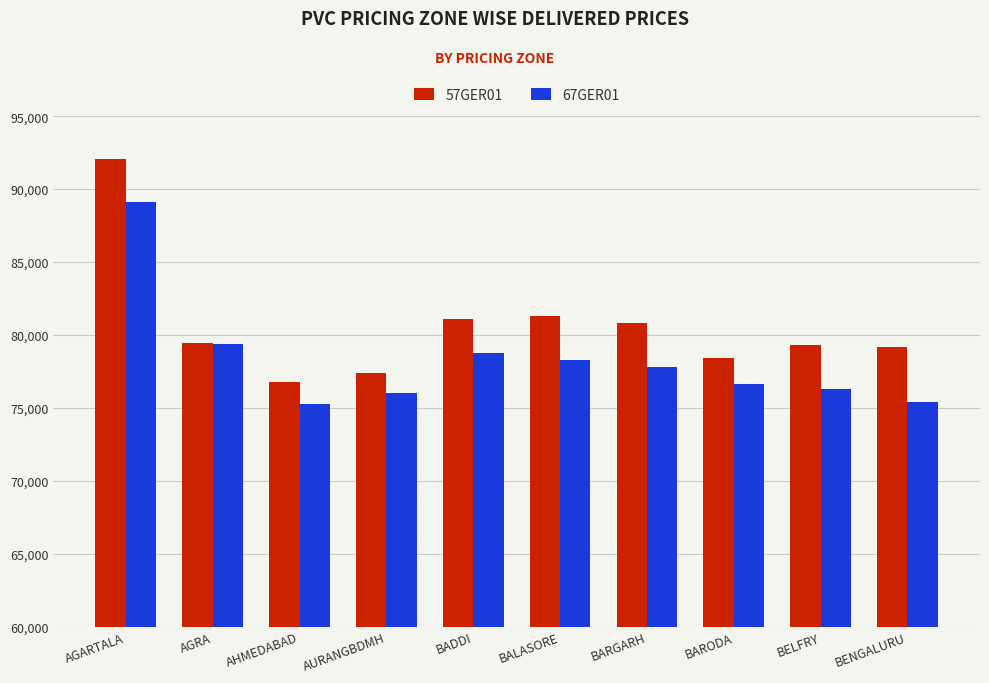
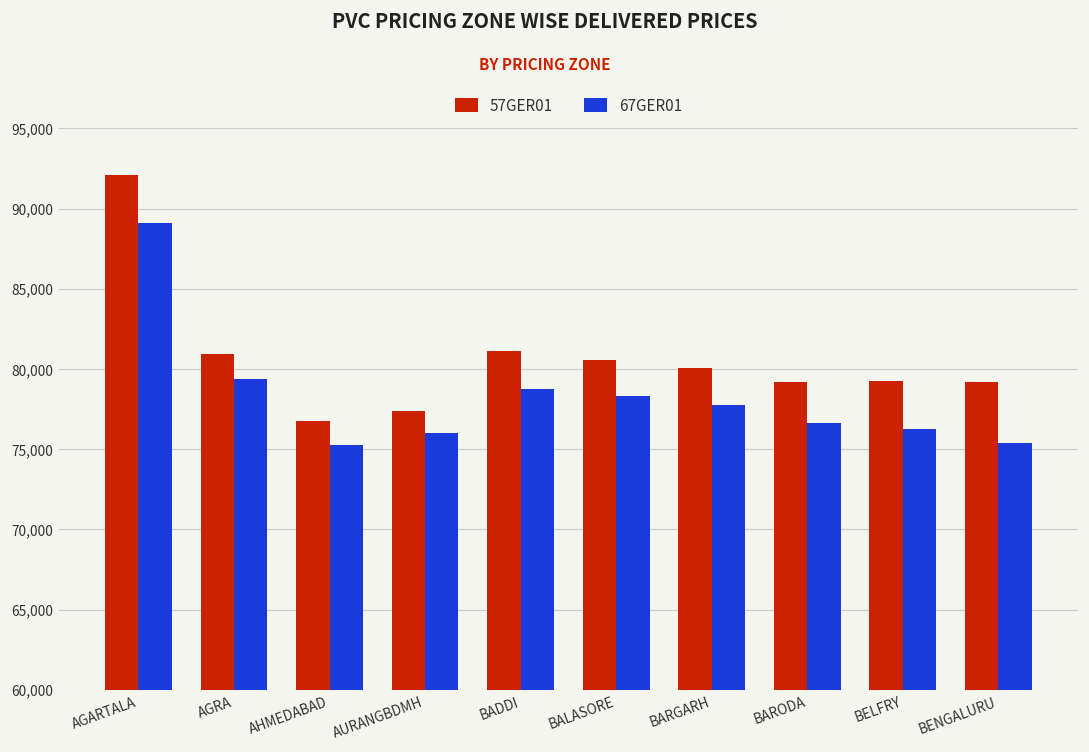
  {
    "57GER01": {
      "AGARTALA": "92,100",
-     "AGRA": "79,400",
+     "AGRA": "80,900",
      "AHMEDABAD": "76,800",
      "AURANGBDMH": "77,400",
      "BADDI": "81,100",
-     "BALASORE": "81,300",
-     "BARGARH": "80,800",
-     "BARODA": "78,400",
+     "BALASORE": "80,600",
+     "BARGARH": "80,100",
+     "BARODA": "79,200",
      "BELFRY": "79,300",
      "BENGALURU": "79,200"
    },
    "67GER01": {
      "AGARTALA": "89,100",
      "AGRA": "79,400",
      "AHMEDABAD": "75,300",
      "AURANGBDMH": "76,000",
      "BADDI": "78,800",
      "BALASORE": "78,300",
      "BARGARH": "77,800",
      "BARODA": "76,700",
      "BELFRY": "76,300",
      "BENGALURU": "75,400"
    }
  }
